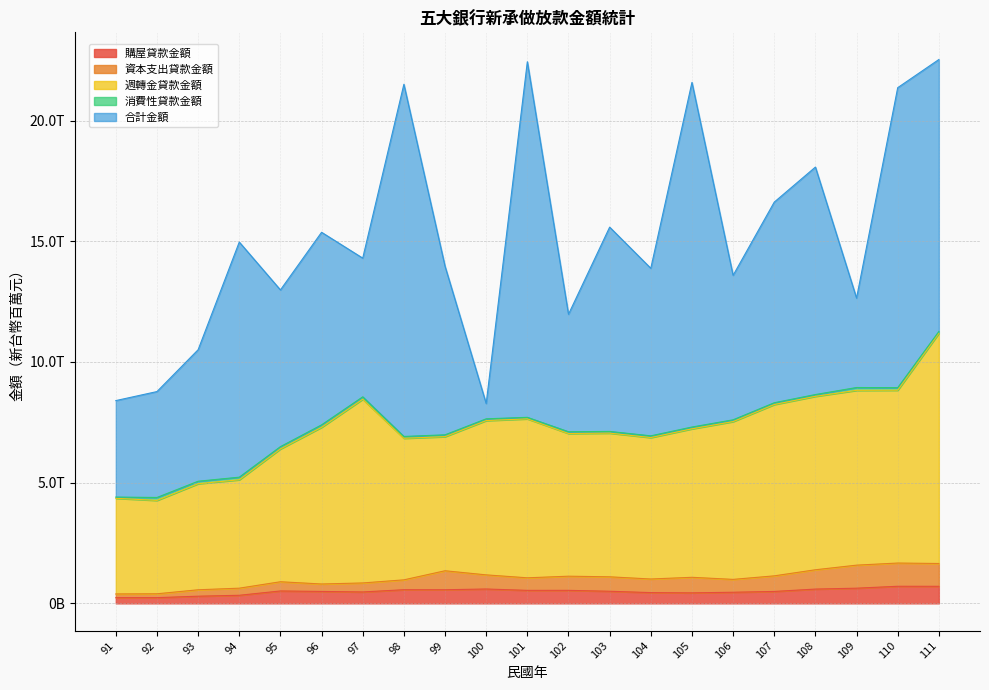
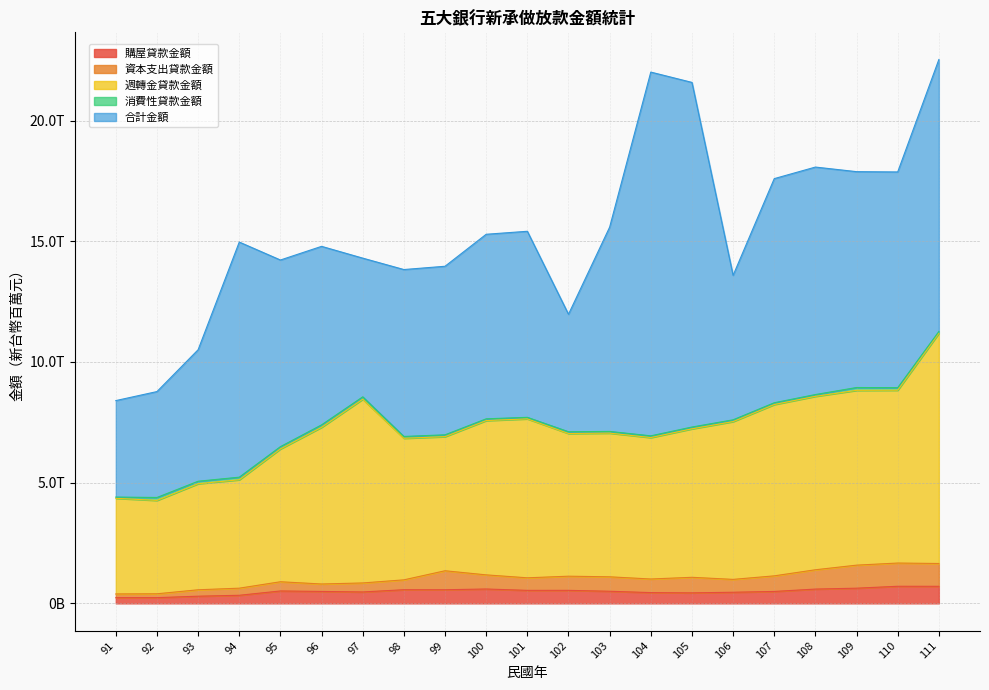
  {
    "週轉金貸款金額": {
      "92": "3.9T",
      "94": "4.5T",
      "109": "7.2T"
    },
    "消費性貸款金額": {
      "92": "0.1T",
      "94": "0.1T",
      "109": "0.1T"
    },
    "合計金額": {
      "91": "4.0T",
      "92": "4.4T",
      "93": "5.4T",
      "94": "9.7T",
-     "95": "6.5T",
-     "96": "8.0T",
+     "95": "7.7T",
+     "96": "7.4T",
      "97": "5.7T",
-     "98": "14.6T",
+     "98": "6.9T",
      "99": "7.0T",
-     "100": "0.6T",
-     "101": "14.7T",
+     "100": "7.6T",
+     "101": "7.7T",
      "102": "4.9T",
      "103": "8.5T",
-     "104": "6.9T",
+     "104": "15.1T",
      "105": "14.3T",
      "106": "6.0T",
-     "107": "8.3T",
+     "107": "9.3T",
      "108": "9.4T",
-     "109": "3.7T",
-     "110": "12.4T",
+     "109": "8.9T",
+     "110": "8.9T",
      "111": "11.3T"
    }
  }
